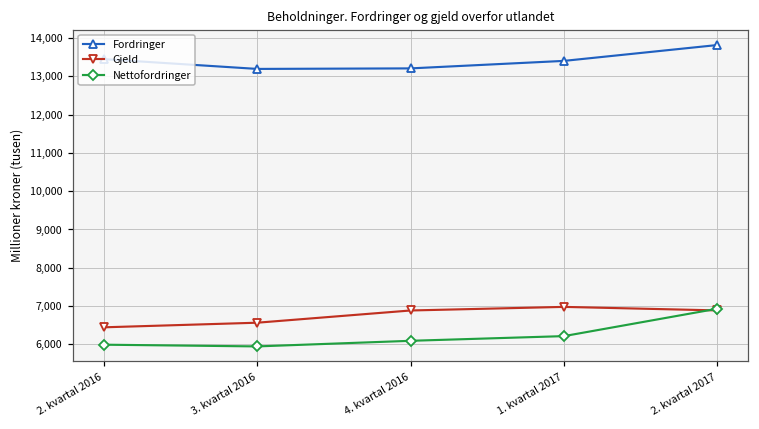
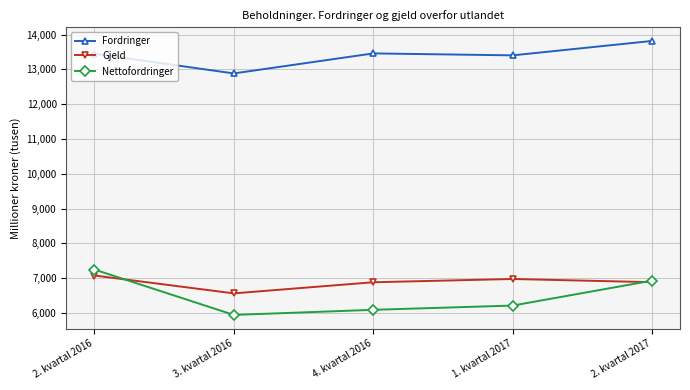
  {
    "Fordringer": {
-     "3. kvartal 2016": "13,200",
-     "4. kvartal 2016": "13,200",
+     "3. kvartal 2016": "12,900",
+     "4. kvartal 2016": "13,500",
      "1. kvartal 2017": "13,400",
      "2. kvartal 2017": "13,800"
    },
    "Gjeld": {
-     "2. kvartal 2016": "6,400",
+     "2. kvartal 2016": "7,100",
      "3. kvartal 2016": "6,600",
      "4. kvartal 2016": "6,900",
      "1. kvartal 2017": "7,000"
    },
    "Nettofordringer": {
-     "2. kvartal 2016": "6,000",
+     "2. kvartal 2016": "7,300",
      "3. kvartal 2016": "5,900",
      "4. kvartal 2016": "6,100",
      "1. kvartal 2017": "6,200"
    }
  }
